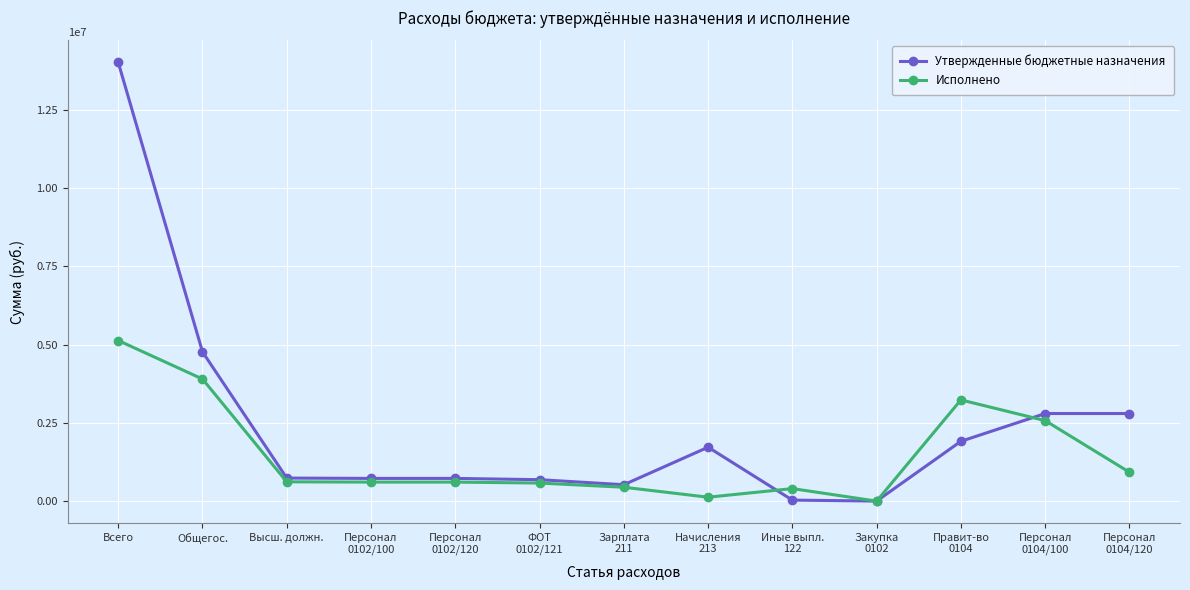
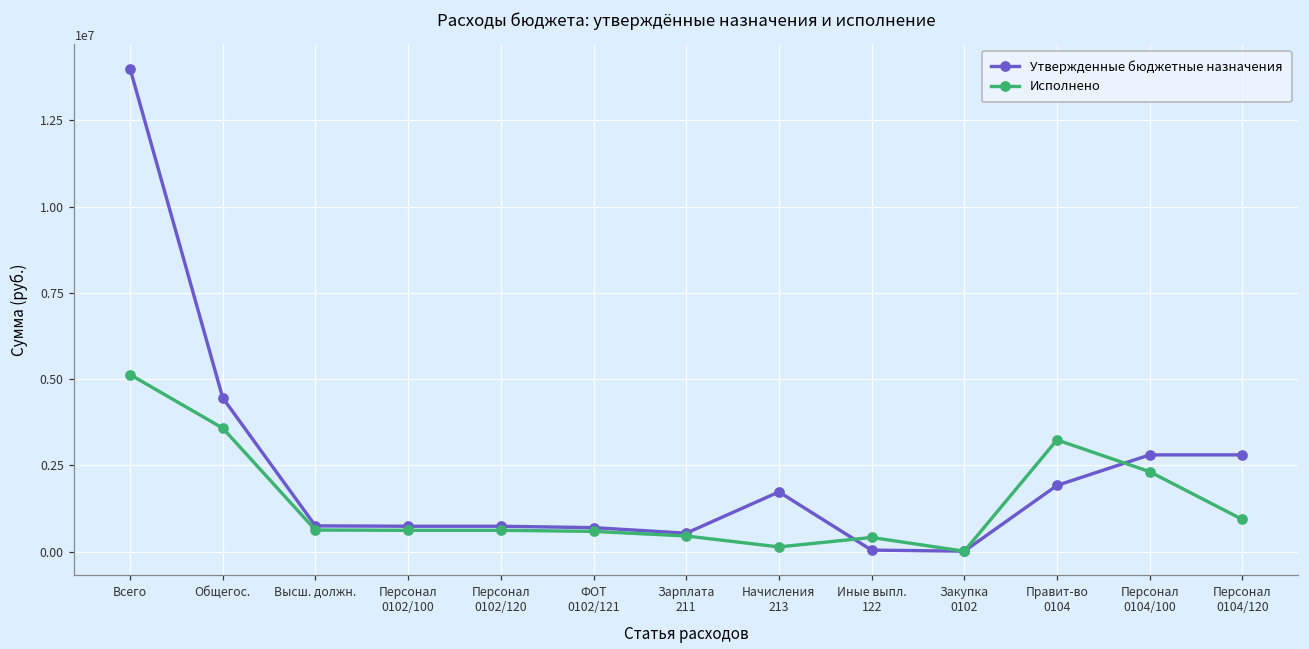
  {
    "Утвержденные бюджетные назначения": {
      "Всего": 14000000,
-     "Общегос.": 4800000,
+     "Общегос.": 4500000,
      "Высш. должн.": 700000,
      "Персонал 0102/100": 700000,
      "Персонал 0102/120": 700000,
      "ФОТ 0102/121": 700000,
      "Начисления 213": 1700000,
      "Иные выпл. 122": 0,
      "Правит-во 0104": 1900000,
      "Персонал 0104/100": 2800000,
      "Персонал 0104/120": 2800000
    },
    "Исполнено": {
      "Всего": 5100000,
-     "Общегос.": 3900000,
+     "Общегос.": 3600000,
      "Высш. должн.": 600000,
      "Персонал 0102/100": 600000,
      "Персонал 0102/120": 600000,
      "ФОТ 0102/121": 600000,
      "Начисления 213": 100000,
      "Иные выпл. 122": 400000,
      "Правит-во 0104": 3200000,
-     "Персонал 0104/100": 2600000,
+     "Персонал 0104/100": 2300000,
      "Персонал 0104/120": 900000
    }
  }
